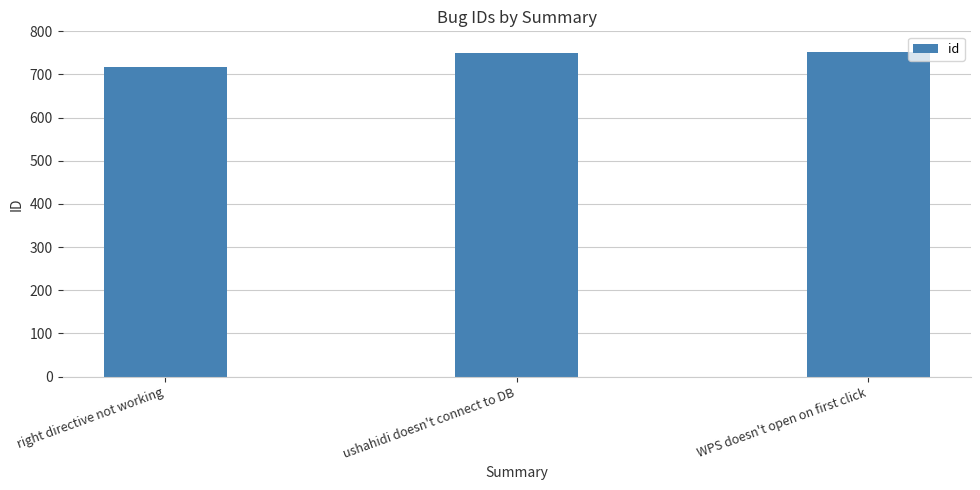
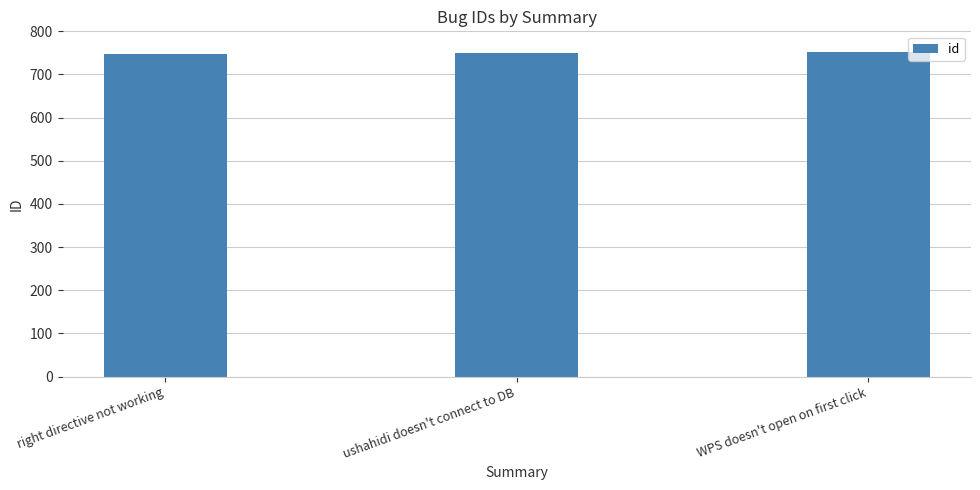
  {
-   "right directive not working": 720,
+   "right directive not working": 750,
    "ushahidi doesn't connect to DB": 750,
    "WPS doesn't open on first click": 750
  }
